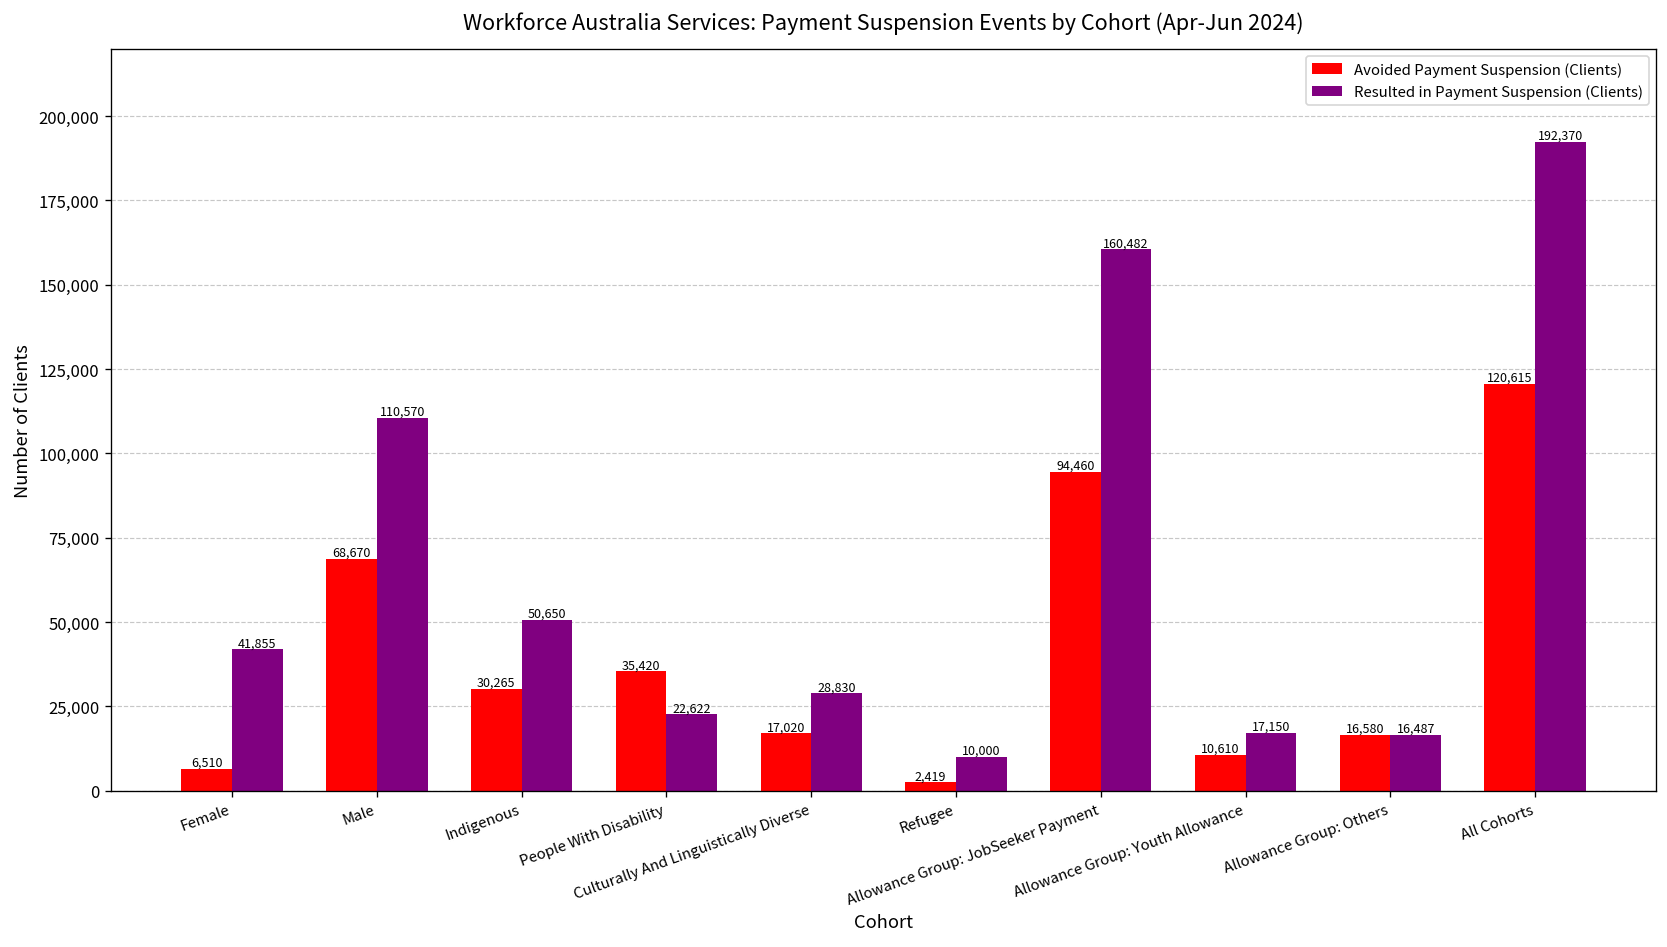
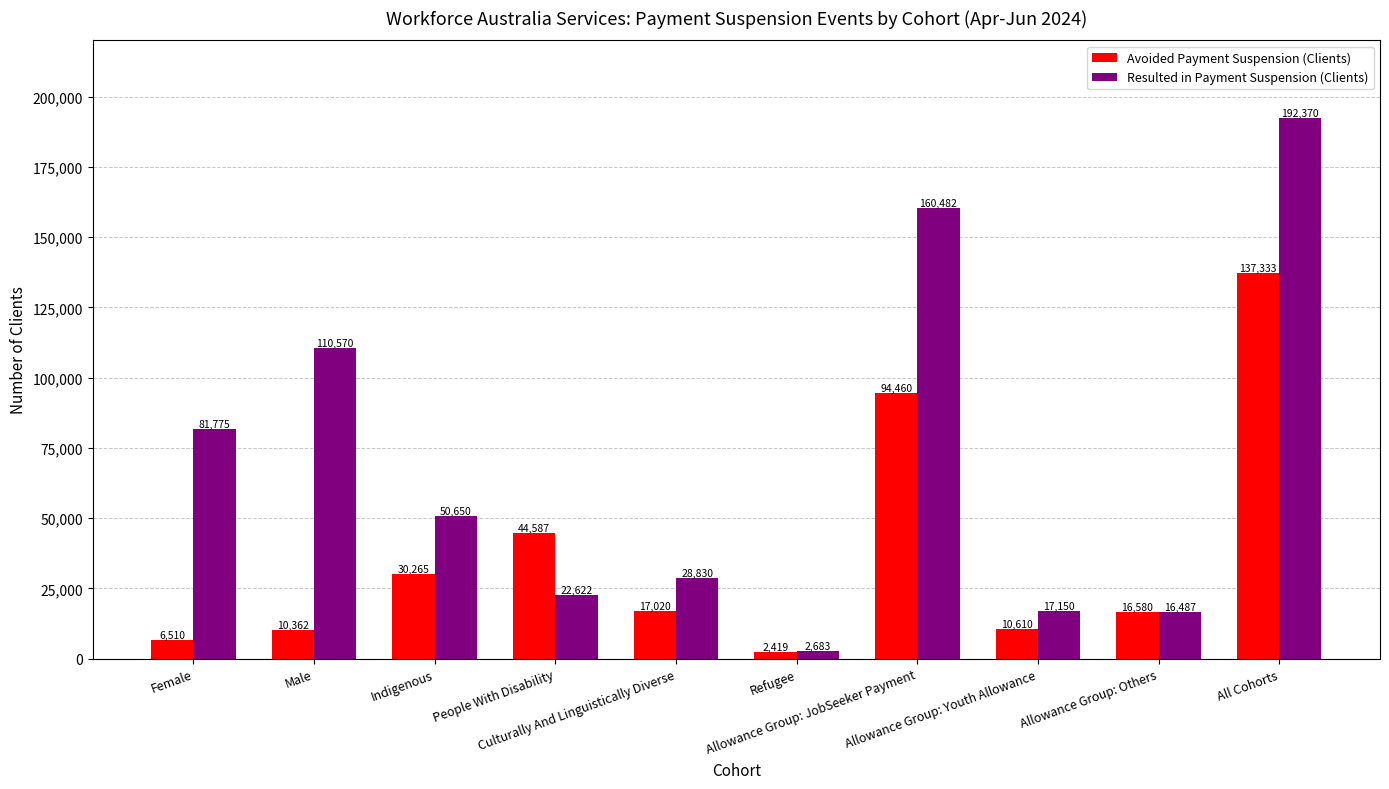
  {
    "Avoided Payment Suspension (Clients)": {
      "Female": "6,510",
-     "Male": "68,670",
+     "Male": "10,362",
      "Indigenous": "30,265",
-     "People With Disability": "35,420",
+     "People With Disability": "44,587",
      "Culturally And Linguistically Diverse": "17,020",
      "Refugee": "2,419",
      "Allowance Group: JobSeeker Payment": "94,460",
      "Allowance Group: Youth Allowance": "10,610",
      "Allowance Group: Others": "16,580",
-     "All Cohorts": "120,615"
+     "All Cohorts": "137,333"
    },
    "Resulted in Payment Suspension (Clients)": {
-     "Female": "41,855",
+     "Female": "81,775",
      "Male": "110,570",
      "Indigenous": "50,650",
      "People With Disability": "22,622",
      "Culturally And Linguistically Diverse": "28,830",
-     "Refugee": "10,000",
+     "Refugee": "2,683",
      "Allowance Group: JobSeeker Payment": "160,482",
      "Allowance Group: Youth Allowance": "17,150",
      "Allowance Group: Others": "16,487",
      "All Cohorts": "192,370"
    }
  }
